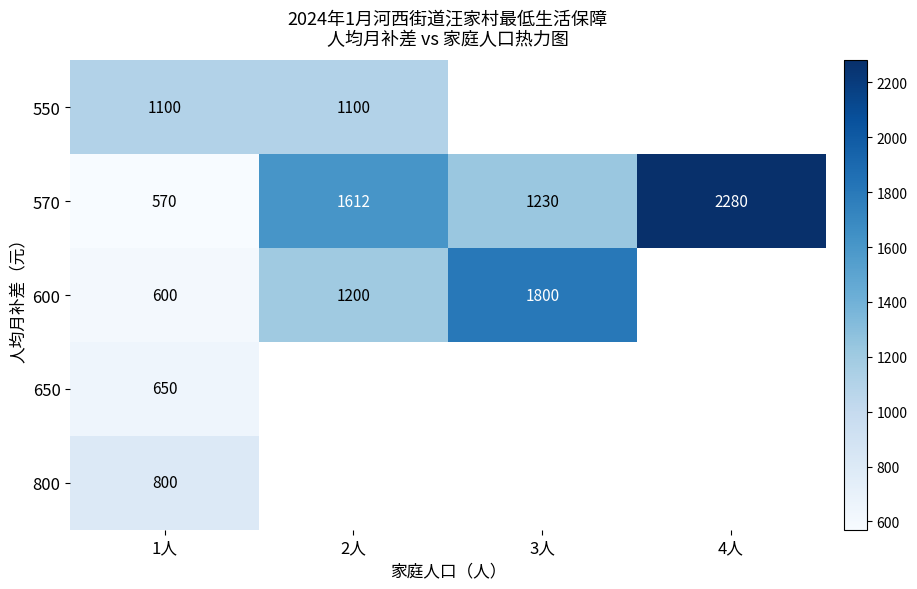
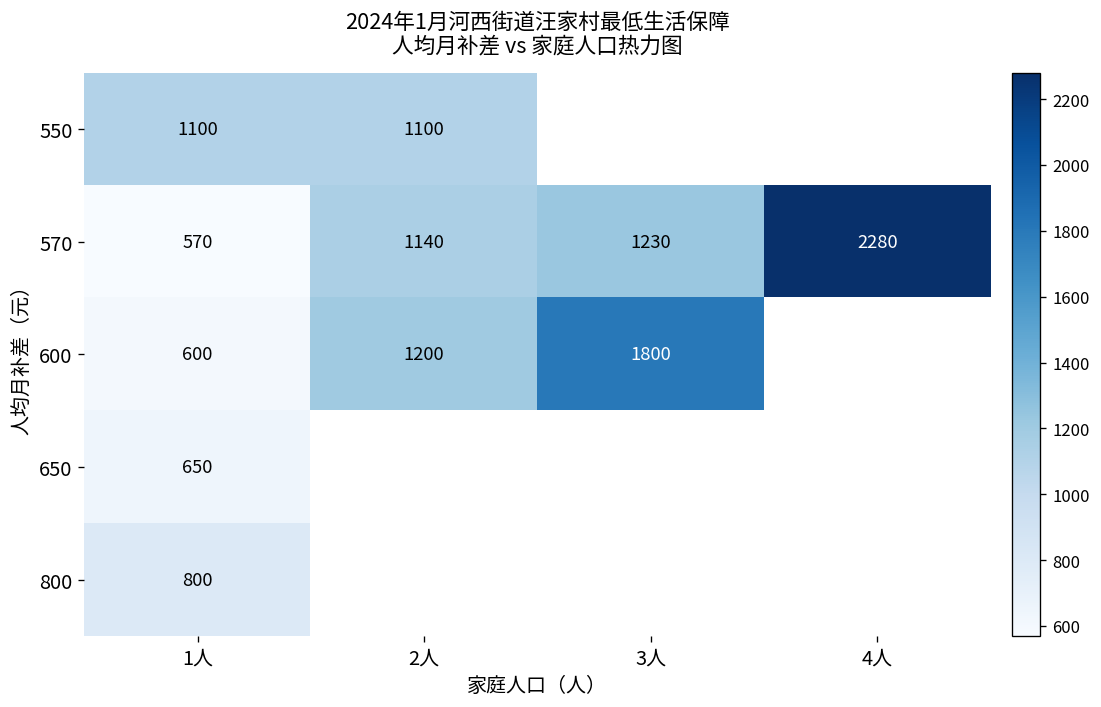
  {
    "550": {
      "1人": 1100,
      "2人": 1100
    },
    "570": {
      "1人": 570,
-     "2人": 1612,
+     "2人": 1140,
      "3人": 1230,
      "4人": 2280
    },
    "600": {
      "1人": 600,
      "2人": 1200,
      "3人": 1800
    },
    "650": {
      "1人": 650
    },
    "800": {
      "1人": 800
    }
  }
